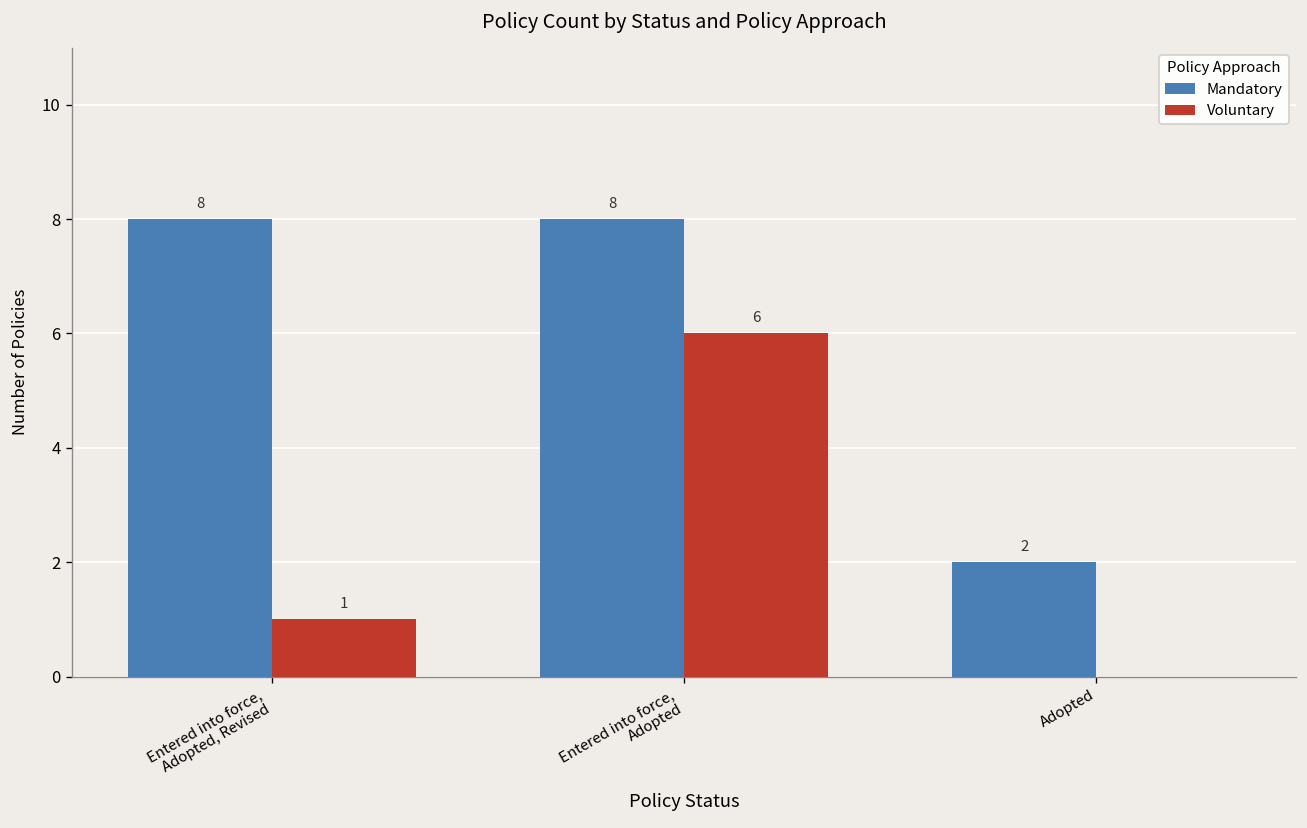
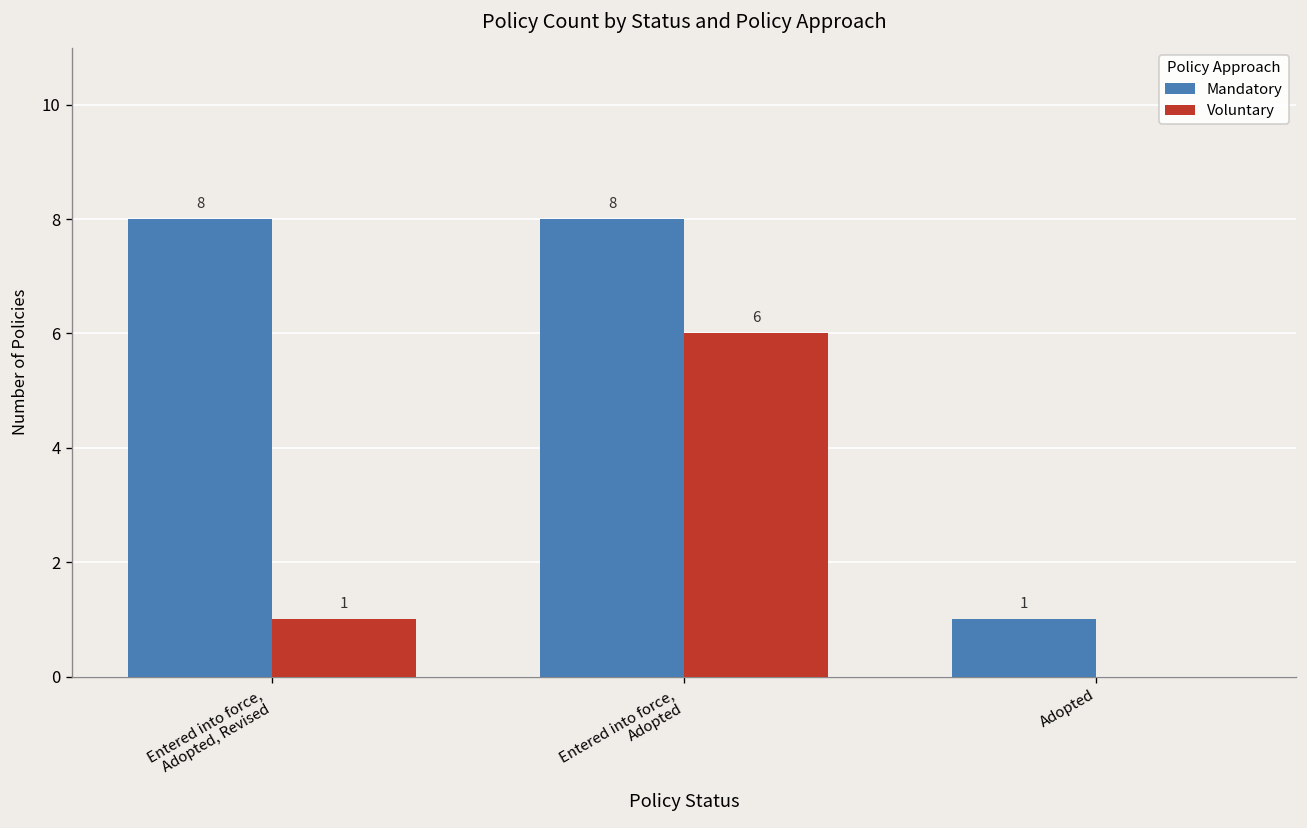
  {
    "Mandatory": {
      "Entered into force, Adopted, Revised": 8,
      "Entered into force, Adopted": 8,
-     "Adopted": 2
+     "Adopted": 1
    },
    "Voluntary": {
      "Entered into force, Adopted, Revised": 1,
      "Entered into force, Adopted": 6
    }
  }
